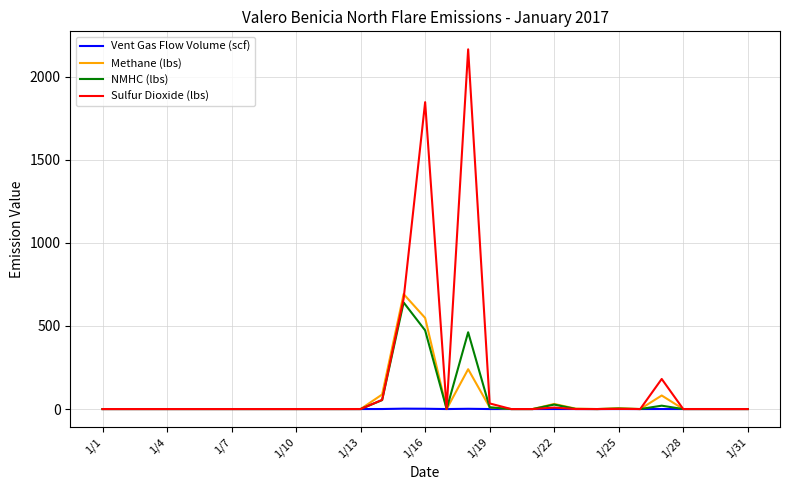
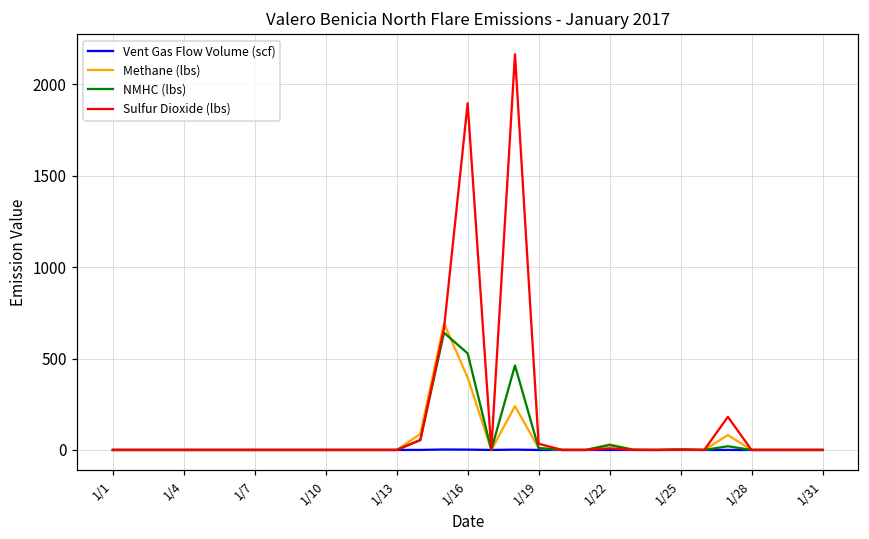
  {
    "Vent Gas Flow Volume (scf)": {
      "1/16": 0
    },
    "Methane (lbs)": {
-     "1/16": 550
+     "1/16": 400
    },
    "NMHC (lbs)": {
-     "1/16": 470
+     "1/16": 530
    },
    "Sulfur Dioxide (lbs)": {
-     "1/16": 1850,
+     "1/16": 1900,
      "1/19": 30
    }
  }
